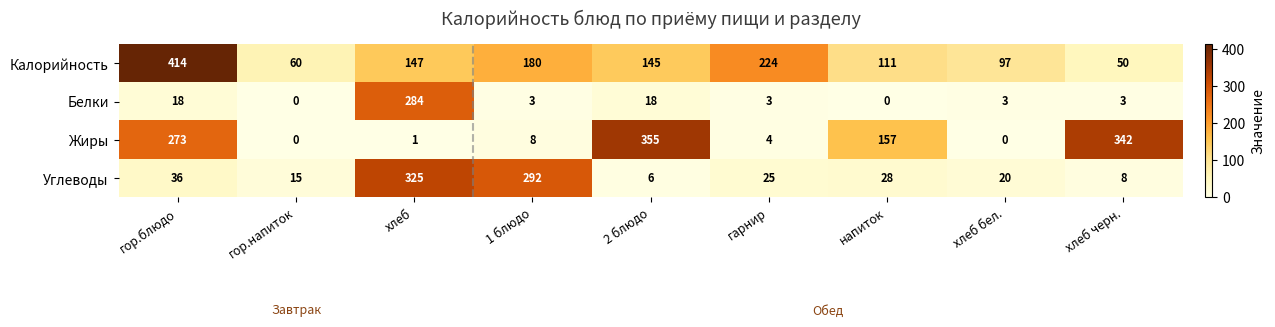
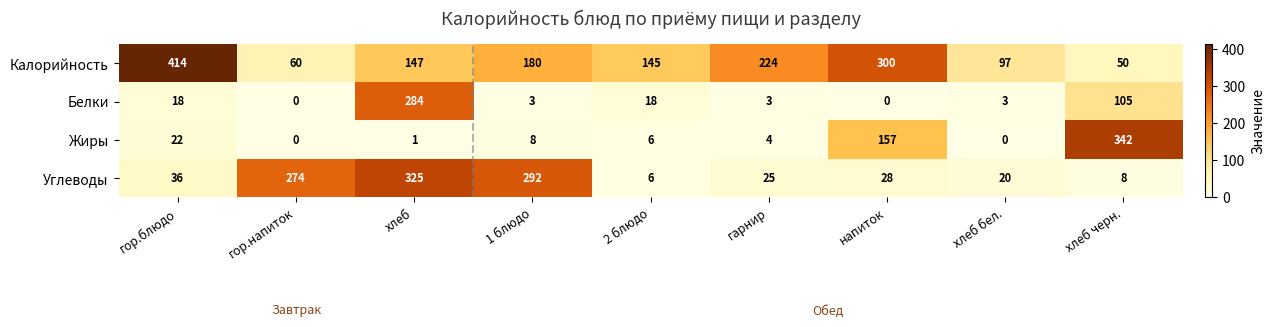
  {
    "Калорийность": {
      "гор.блюдо": 414,
      "гор.напиток": 60,
      "хлеб": 147,
      "1 блюдо": 180,
      "2 блюдо": 145,
      "гарнир": 224,
-     "напиток": 111,
+     "напиток": 300,
      "хлеб бел.": 97,
      "хлеб черн.": 50
    },
    "Белки": {
      "гор.блюдо": 18,
      "гор.напиток": 0,
      "хлеб": 284,
      "1 блюдо": 3,
      "2 блюдо": 18,
      "гарнир": 3,
      "напиток": 0,
      "хлеб бел.": 3,
-     "хлеб черн.": 3
+     "хлеб черн.": 105
    },
    "Жиры": {
-     "гор.блюдо": 273,
+     "гор.блюдо": 22,
      "гор.напиток": 0,
      "хлеб": 1,
      "1 блюдо": 8,
-     "2 блюдо": 355,
+     "2 блюдо": 6,
      "гарнир": 4,
      "напиток": 157,
      "хлеб бел.": 0,
      "хлеб черн.": 342
    },
    "Углеводы": {
      "гор.блюдо": 36,
-     "гор.напиток": 15,
+     "гор.напиток": 274,
      "хлеб": 325,
      "1 блюдо": 292,
      "2 блюдо": 6,
      "гарнир": 25,
      "напиток": 28,
      "хлеб бел.": 20,
      "хлеб черн.": 8
    }
  }
